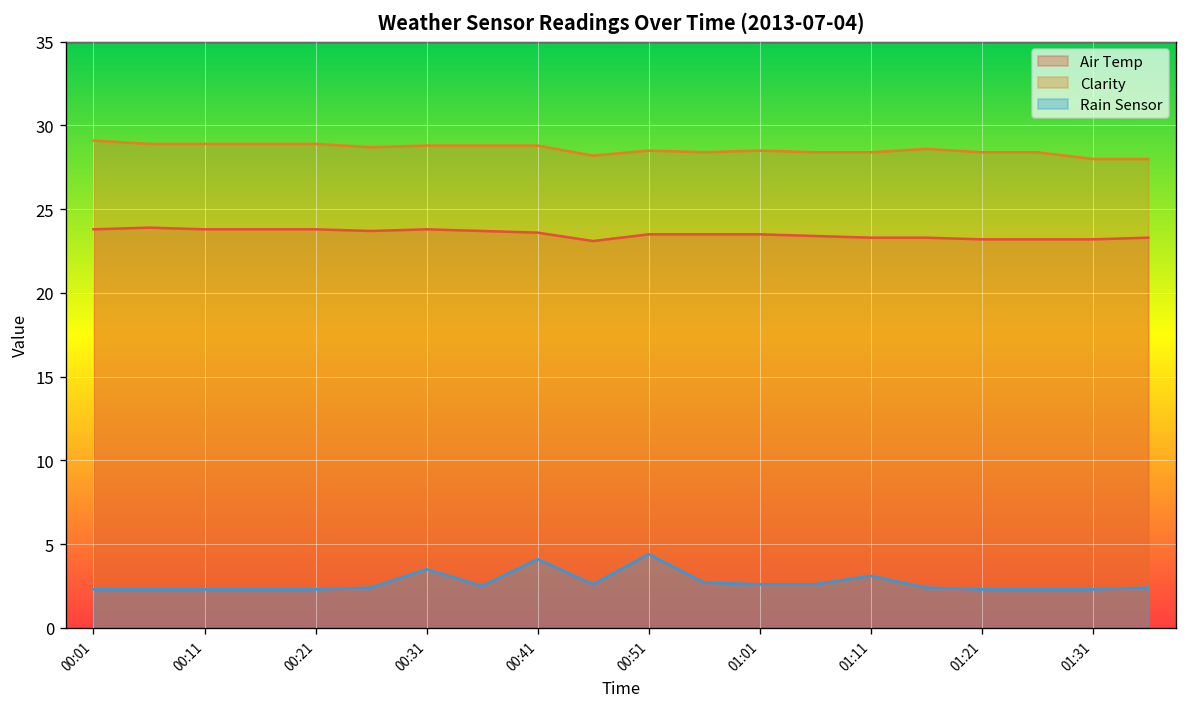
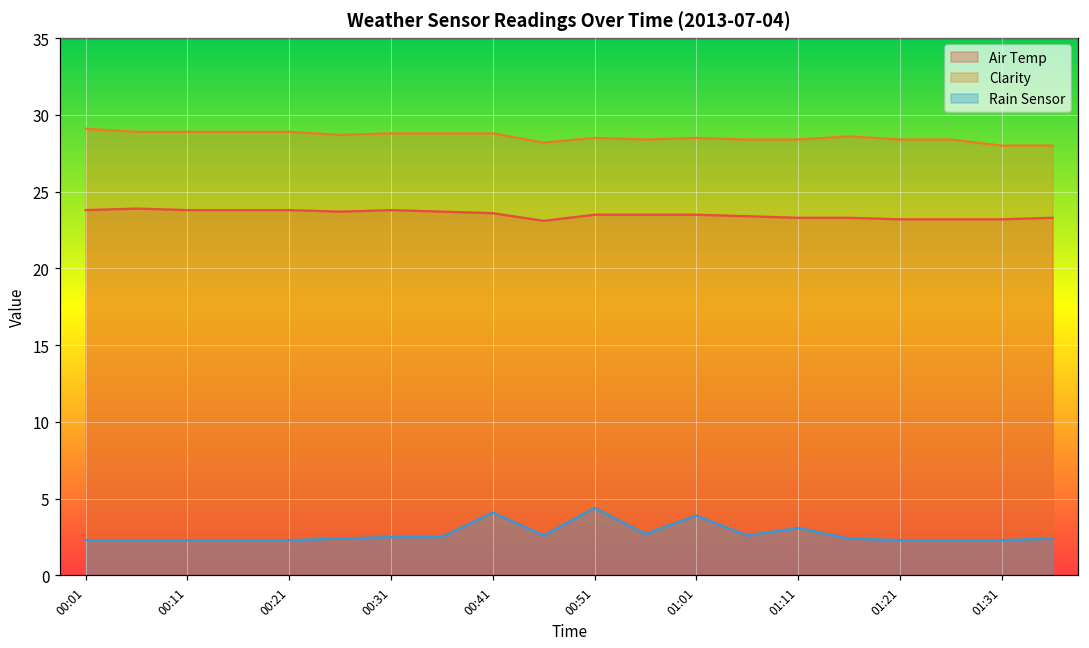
  {
    "Rain Sensor": {
      "00:01": 2.3,
      "00:11": 2.3,
      "00:21": 2.3,
-     "00:31": 3.5,
+     "00:31": 2.5,
      "00:41": 4.1,
      "00:51": 4.4,
-     "01:01": 2.6,
+     "01:01": 3.9,
      "01:11": 3.1,
      "01:21": 2.3,
      "01:31": 2.3
    }
  }
